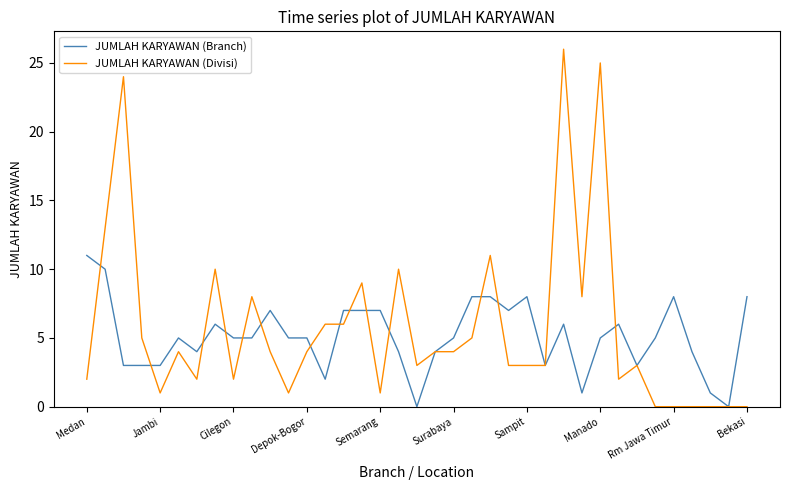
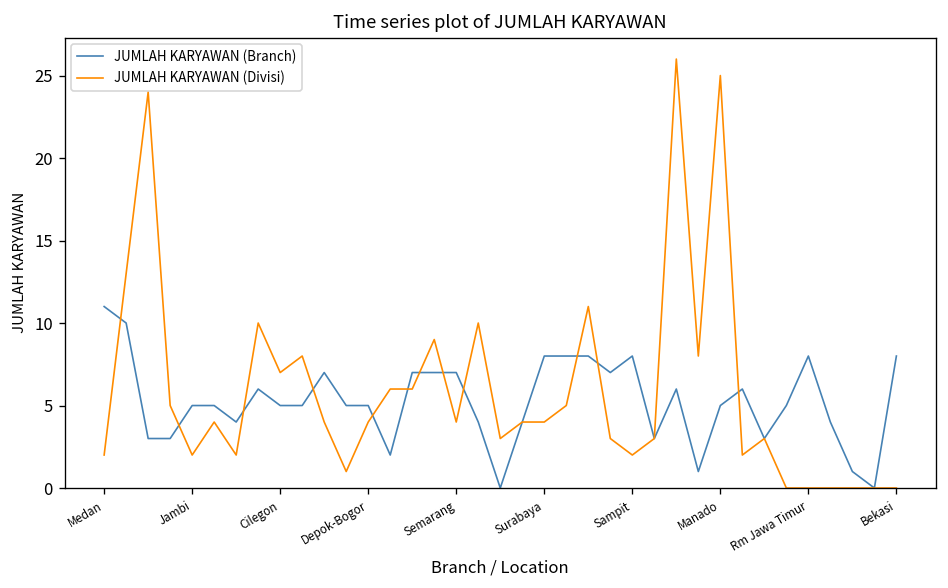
  {
    "JUMLAH KARYAWAN (Branch)": {
      "Medan": 11,
-     "Jambi": 3,
+     "Jambi": 5,
      "Cilegon": 5,
      "Depok-Bogor": 5,
      "Semarang": 7,
-     "Surabaya": 5,
+     "Surabaya": 8,
      "Sampit": 8,
      "Manado": 5,
      "Rm Jawa Timur": 8,
      "Bekasi": 8
    },
    "JUMLAH KARYAWAN (Divisi)": {
      "Medan": 2,
-     "Jambi": 1,
-     "Cilegon": 2,
+     "Jambi": 2,
+     "Cilegon": 7,
      "Depok-Bogor": 4,
-     "Semarang": 1,
+     "Semarang": 4,
      "Surabaya": 4,
-     "Sampit": 3,
+     "Sampit": 2,
      "Manado": 25,
      "Rm Jawa Timur": 0,
      "Bekasi": 0
    }
  }
